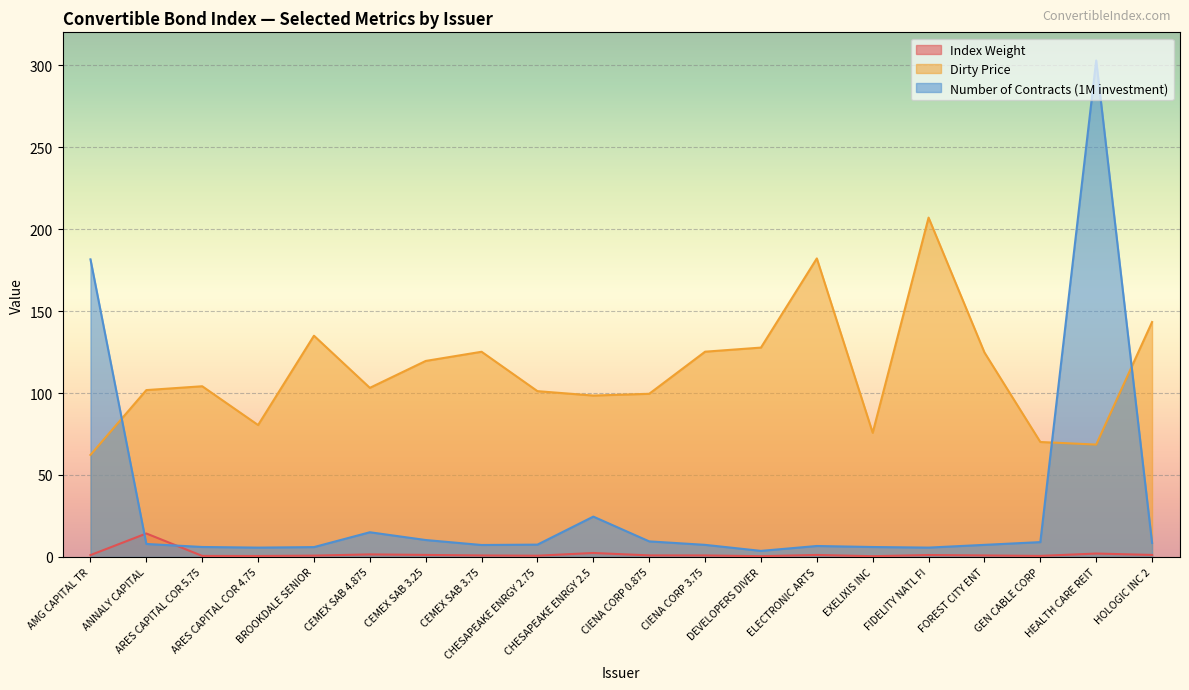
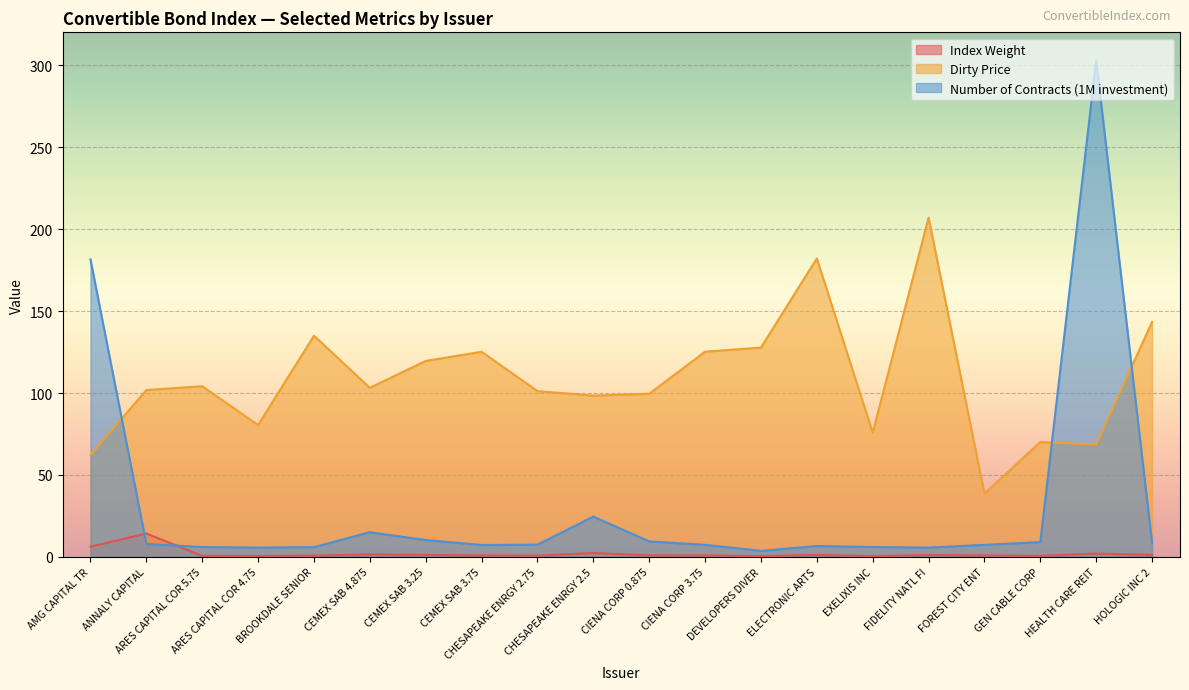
  {
    "Index Weight": {
-     "AMG CAPITAL TR": 1,
+     "AMG CAPITAL TR": 6,
      "ANNALY CAPITAL": 14,
      "ARES CAPITAL COR 5.75": 1,
      "ARES CAPITAL COR 4.75": 1,
      "BROOKDALE SENIOR": 1,
      "CEMEX SAB 4.875": 2,
      "CEMEX SAB 3.25": 1,
      "CEMEX SAB 3.75": 1,
      "CHESAPEAKE ENRGY 2.75": 1,
      "CHESAPEAKE ENRGY 2.5": 2,
      "CIENA CORP 0.875": 1,
      "CIENA CORP 3.75": 1,
      "DEVELOPERS DIVER": 0,
      "ELECTRONIC ARTS": 1,
      "EXELIXIS INC": 0,
      "FIDELITY NATL FI": 1,
      "FOREST CITY ENT": 1,
      "GEN CABLE CORP": 1,
      "HEALTH CARE REIT": 2,
      "HOLOGIC INC 2": 1
    },
    "Dirty Price": {
      "AMG CAPITAL TR": 62,
      "ANNALY CAPITAL": 102,
      "ARES CAPITAL COR 5.75": 104,
      "ARES CAPITAL COR 4.75": 80,
      "BROOKDALE SENIOR": 135,
      "CEMEX SAB 4.875": 103,
      "CEMEX SAB 3.25": 120,
      "CEMEX SAB 3.75": 125,
      "CHESAPEAKE ENRGY 2.75": 101,
      "CHESAPEAKE ENRGY 2.5": 98,
      "CIENA CORP 0.875": 100,
      "CIENA CORP 3.75": 125,
      "DEVELOPERS DIVER": 128,
      "ELECTRONIC ARTS": 182,
      "EXELIXIS INC": 76,
      "FIDELITY NATL FI": 207,
-     "FOREST CITY ENT": 125,
+     "FOREST CITY ENT": 39,
      "GEN CABLE CORP": 70,
      "HEALTH CARE REIT": 69,
      "HOLOGIC INC 2": 143
    },
    "Number of Contracts (1M investment)": {
      "AMG CAPITAL TR": 182,
      "ANNALY CAPITAL": 8,
      "ARES CAPITAL COR 5.75": 6,
      "ARES CAPITAL COR 4.75": 6,
      "BROOKDALE SENIOR": 6,
      "CEMEX SAB 4.875": 15,
      "CEMEX SAB 3.25": 10,
      "CEMEX SAB 3.75": 7,
      "CHESAPEAKE ENRGY 2.75": 8,
      "CHESAPEAKE ENRGY 2.5": 25,
      "CIENA CORP 0.875": 9,
      "CIENA CORP 3.75": 7,
      "DEVELOPERS DIVER": 4,
      "ELECTRONIC ARTS": 7,
      "EXELIXIS INC": 6,
      "FIDELITY NATL FI": 6,
      "FOREST CITY ENT": 7,
      "GEN CABLE CORP": 9,
      "HOLOGIC INC 2": 9
    }
  }
